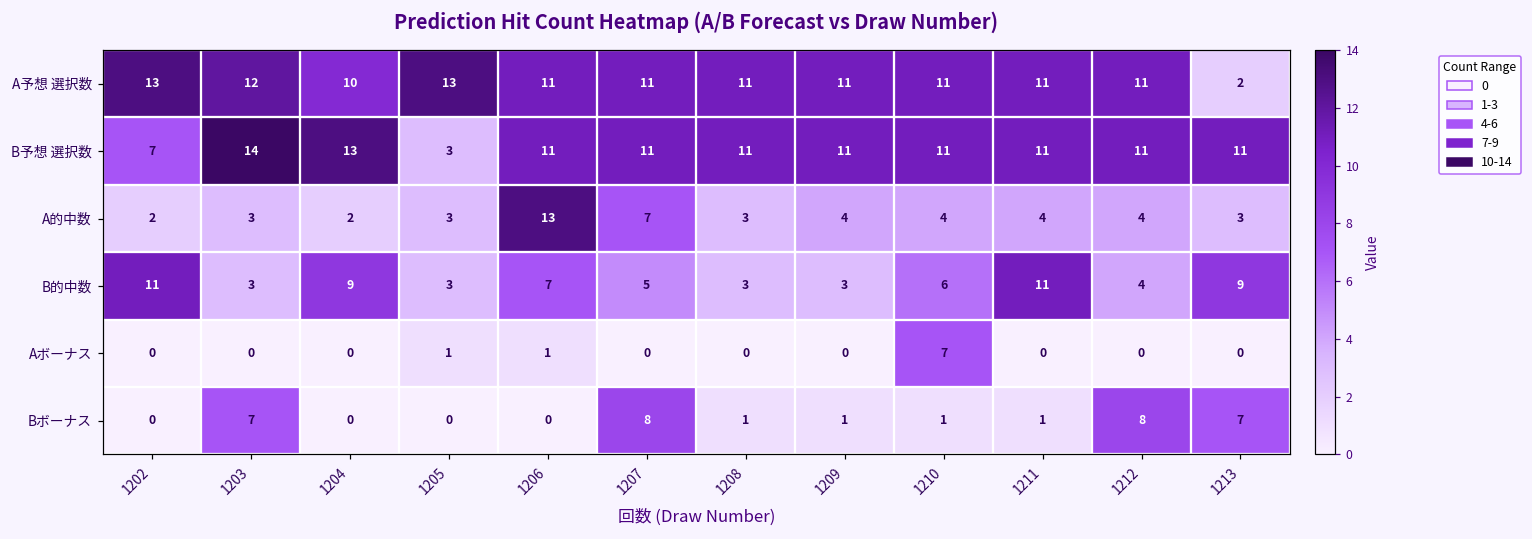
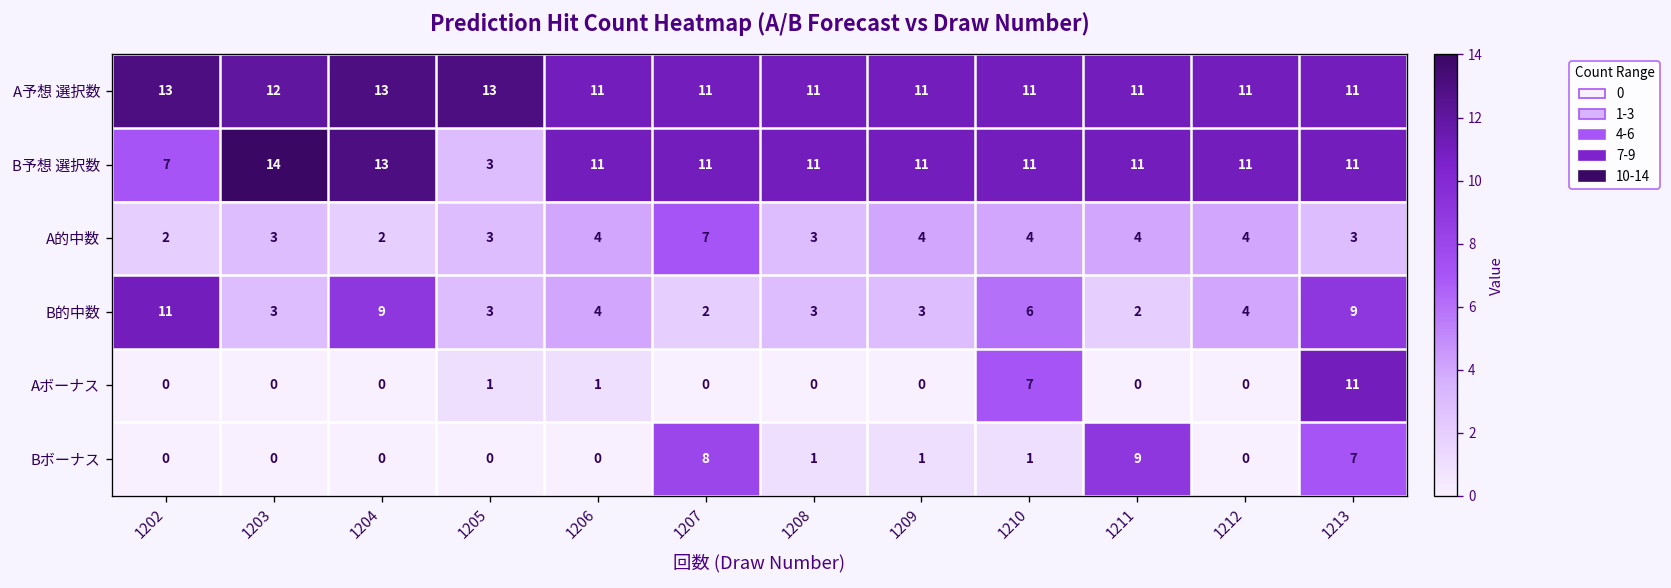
  {
    "A予想 選択数": {
      "1202": 13,
      "1203": 12,
-     "1204": 10,
+     "1204": 13,
      "1205": 13,
      "1206": 11,
      "1207": 11,
      "1208": 11,
      "1209": 11,
      "1210": 11,
      "1211": 11,
      "1212": 11,
-     "1213": 2
+     "1213": 11
    },
    "B予想 選択数": {
      "1202": 7,
      "1203": 14,
      "1204": 13,
      "1205": 3,
      "1206": 11,
      "1207": 11,
      "1208": 11,
      "1209": 11,
      "1210": 11,
      "1211": 11,
      "1212": 11,
      "1213": 11
    },
    "A的中数": {
      "1202": 2,
      "1203": 3,
      "1204": 2,
      "1205": 3,
-     "1206": 13,
+     "1206": 4,
      "1207": 7,
      "1208": 3,
      "1209": 4,
      "1210": 4,
      "1211": 4,
      "1212": 4,
      "1213": 3
    },
    "B的中数": {
      "1202": 11,
      "1203": 3,
      "1204": 9,
      "1205": 3,
-     "1206": 7,
-     "1207": 5,
+     "1206": 4,
+     "1207": 2,
      "1208": 3,
      "1209": 3,
      "1210": 6,
-     "1211": 11,
+     "1211": 2,
      "1212": 4,
      "1213": 9
    },
    "Aボーナス": {
      "1202": 0,
      "1203": 0,
      "1204": 0,
      "1205": 1,
      "1206": 1,
      "1207": 0,
      "1208": 0,
      "1209": 0,
      "1210": 7,
      "1211": 0,
      "1212": 0,
-     "1213": 0
+     "1213": 11
    },
    "Bボーナス": {
      "1202": 0,
-     "1203": 7,
+     "1203": 0,
      "1204": 0,
      "1205": 0,
      "1206": 0,
      "1207": 8,
      "1208": 1,
      "1209": 1,
      "1210": 1,
-     "1211": 1,
-     "1212": 8,
+     "1211": 9,
+     "1212": 0,
      "1213": 7
    }
  }
